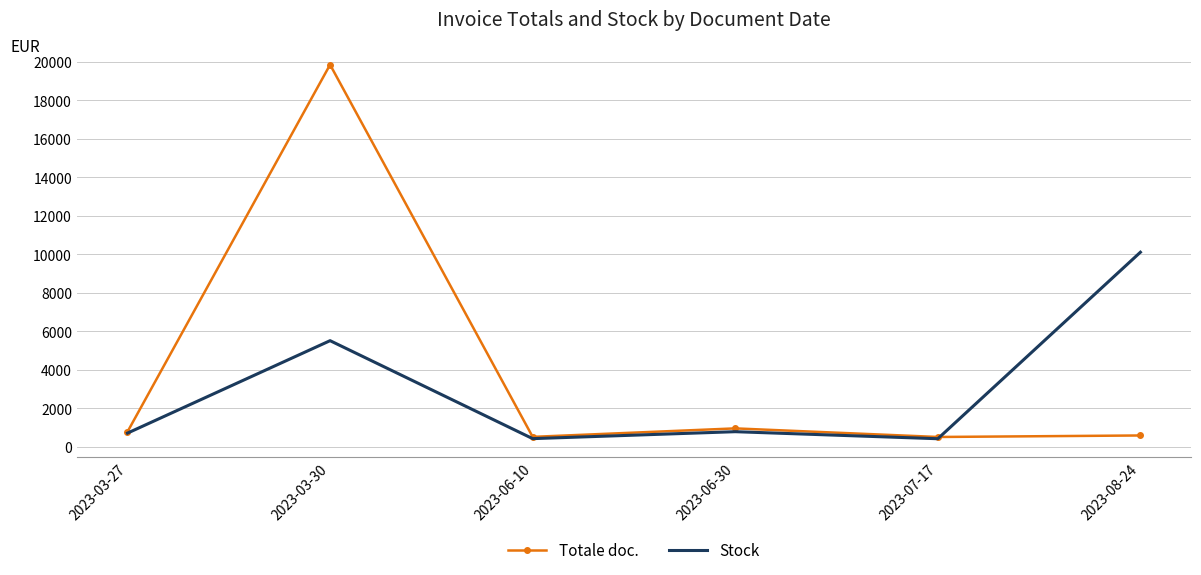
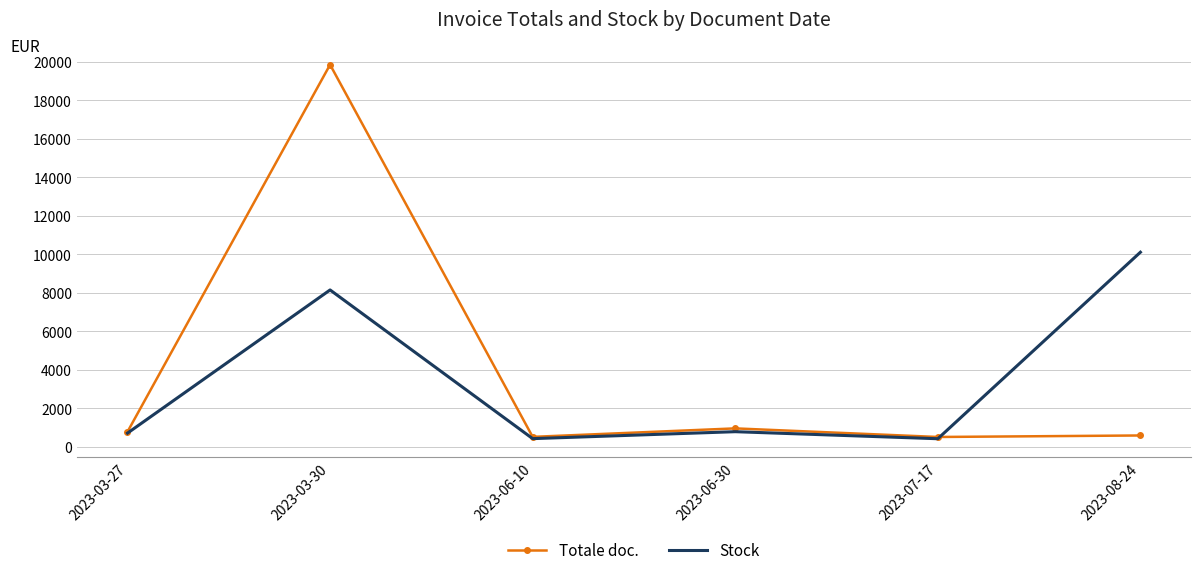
  {
    "Totale doc.": {
      "2023-03-30": 19800,
      "2023-06-30": 1000,
      "2023-08-24": 600
    },
    "Stock": {
-     "2023-03-30": 5500,
+     "2023-03-30": 8100,
      "2023-06-30": 800,
      "2023-08-24": 10100
    }
  }
